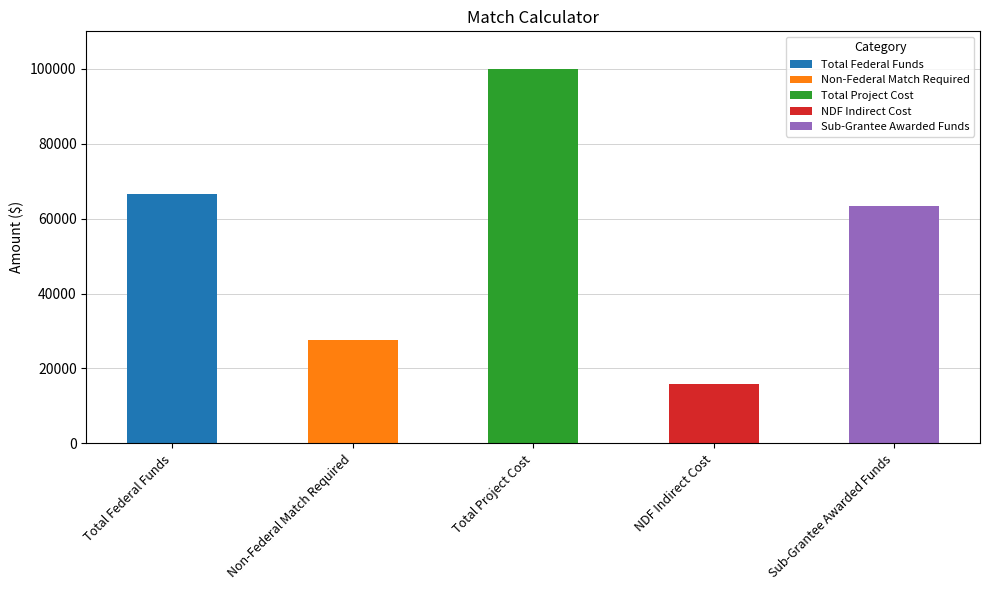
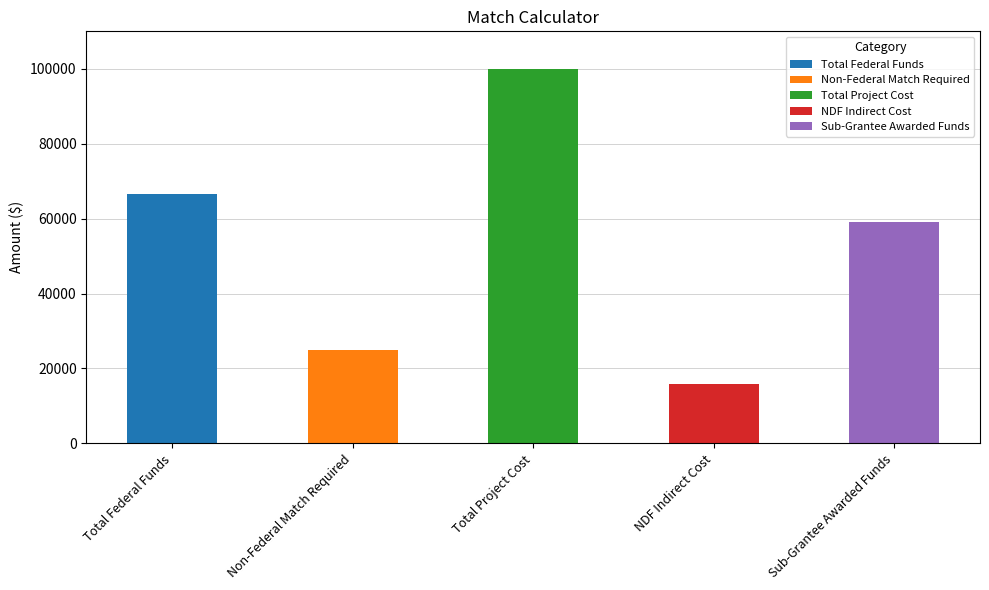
  {
    "Total Federal Funds": 67000,
-   "Non-Federal Match Required": 28000,
+   "Non-Federal Match Required": 25000,
    "Total Project Cost": 100000,
    "NDF Indirect Cost": 16000,
-   "Sub-Grantee Awarded Funds": 63000
+   "Sub-Grantee Awarded Funds": 59000
  }
